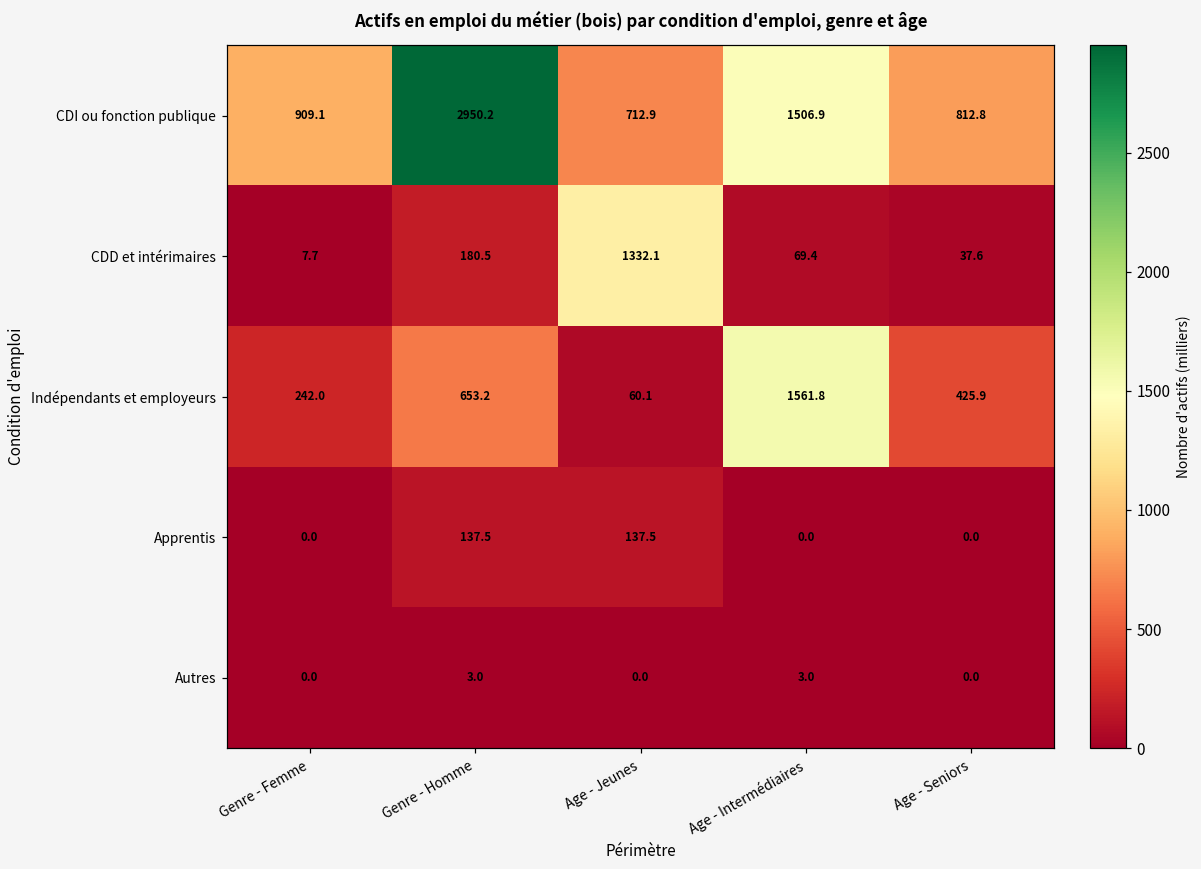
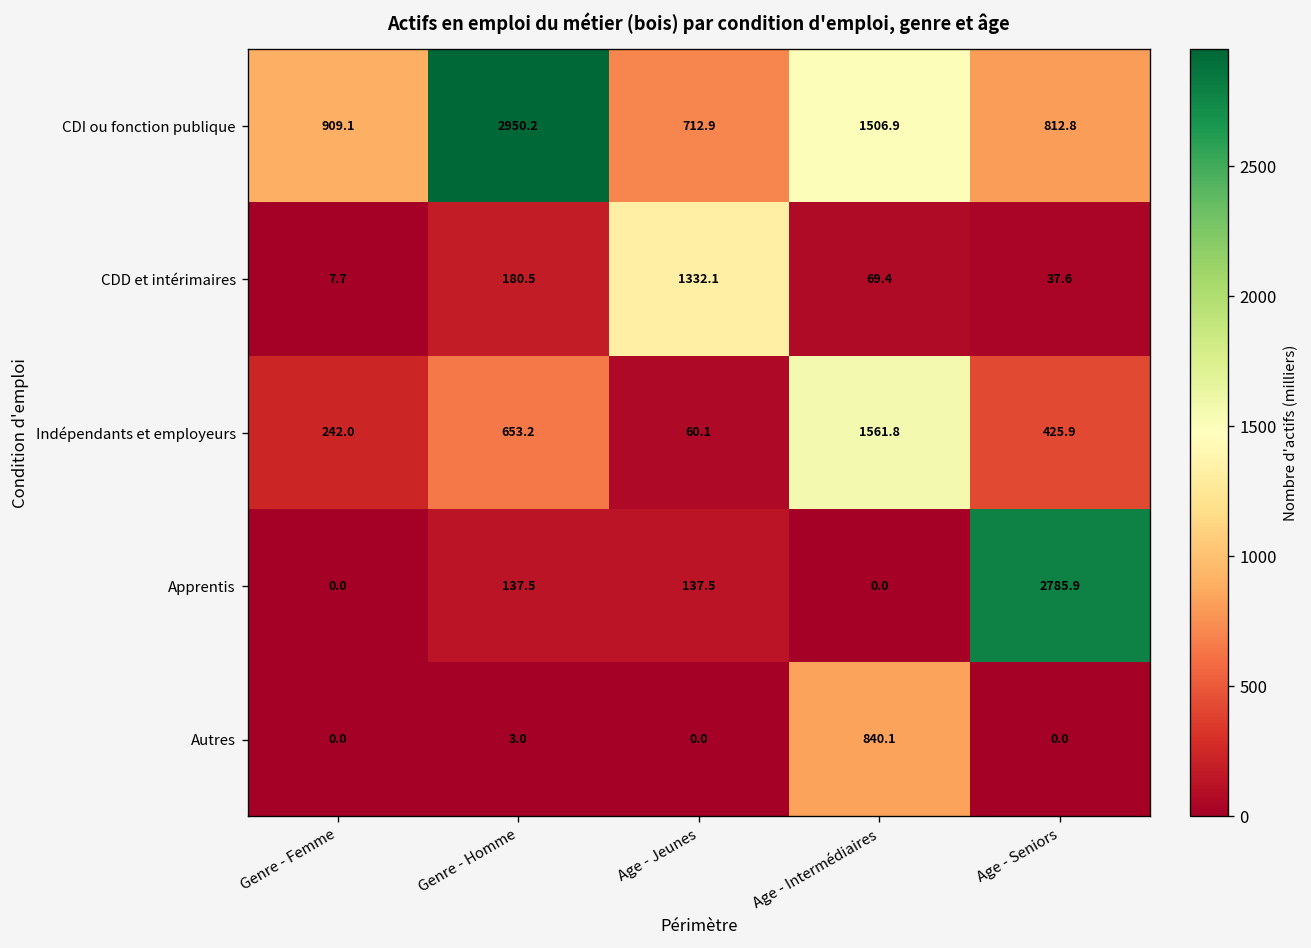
  {
    "CDI ou fonction publique": {
      "Genre - Femme": 909.1,
      "Genre - Homme": 2950.2,
      "Age - Jeunes": 712.9,
      "Age - Intermédiaires": 1506.9,
      "Age - Seniors": 812.8
    },
    "CDD et intérimaires": {
      "Genre - Femme": 7.7,
      "Genre - Homme": 180.5,
      "Age - Jeunes": 1332.1,
      "Age - Intermédiaires": 69.4,
      "Age - Seniors": 37.6
    },
    "Indépendants et employeurs": {
      "Genre - Femme": 242.0,
      "Genre - Homme": 653.2,
      "Age - Jeunes": 60.1,
      "Age - Intermédiaires": 1561.8,
      "Age - Seniors": 425.9
    },
    "Apprentis": {
      "Genre - Femme": 0.0,
      "Genre - Homme": 137.5,
      "Age - Jeunes": 137.5,
      "Age - Intermédiaires": 0.0,
-     "Age - Seniors": 0.0
+     "Age - Seniors": 2785.9
    },
    "Autres": {
      "Genre - Femme": 0.0,
      "Genre - Homme": 3.0,
      "Age - Jeunes": 0.0,
-     "Age - Intermédiaires": 3.0,
+     "Age - Intermédiaires": 840.1,
      "Age - Seniors": 0.0
    }
  }
